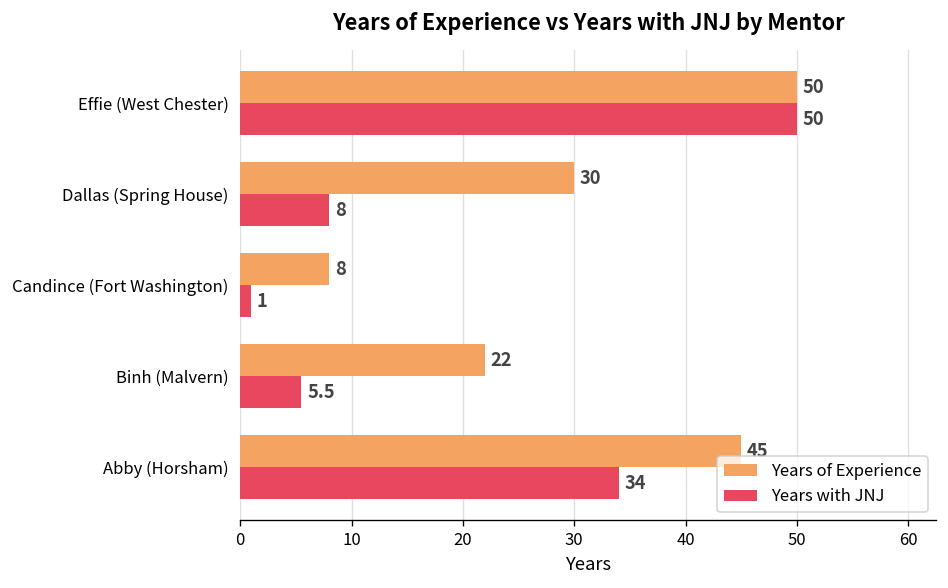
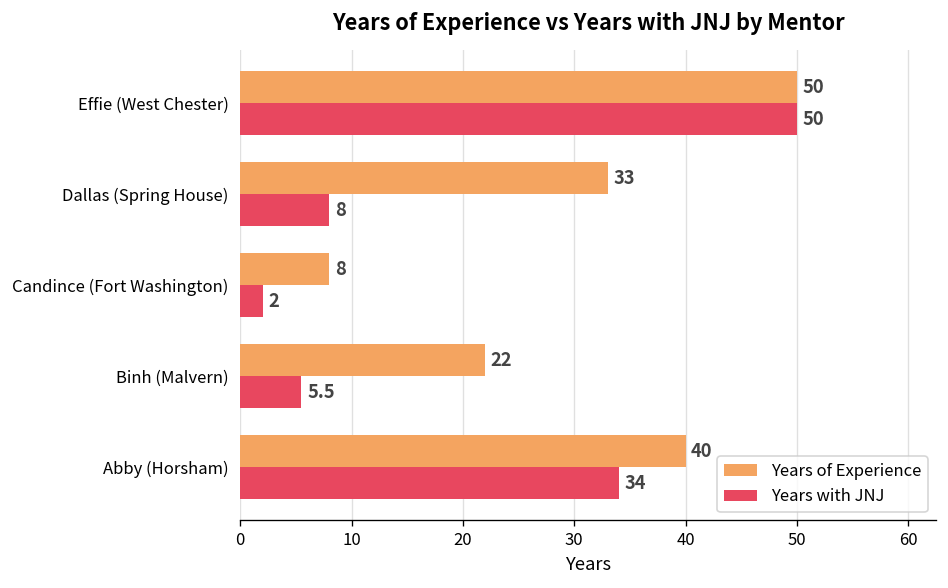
  {
    "Years of Experience": {
      "Effie (West Chester)": 50,
-     "Dallas (Spring House)": 30,
+     "Dallas (Spring House)": 33,
      "Candince (Fort Washington)": 8,
      "Binh (Malvern)": 22,
-     "Abby (Horsham)": 45
+     "Abby (Horsham)": 40
    },
    "Years with JNJ": {
      "Effie (West Chester)": 50,
      "Dallas (Spring House)": 8,
-     "Candince (Fort Washington)": 1,
+     "Candince (Fort Washington)": 2,
      "Binh (Malvern)": 5.5,
      "Abby (Horsham)": 34
    }
  }
